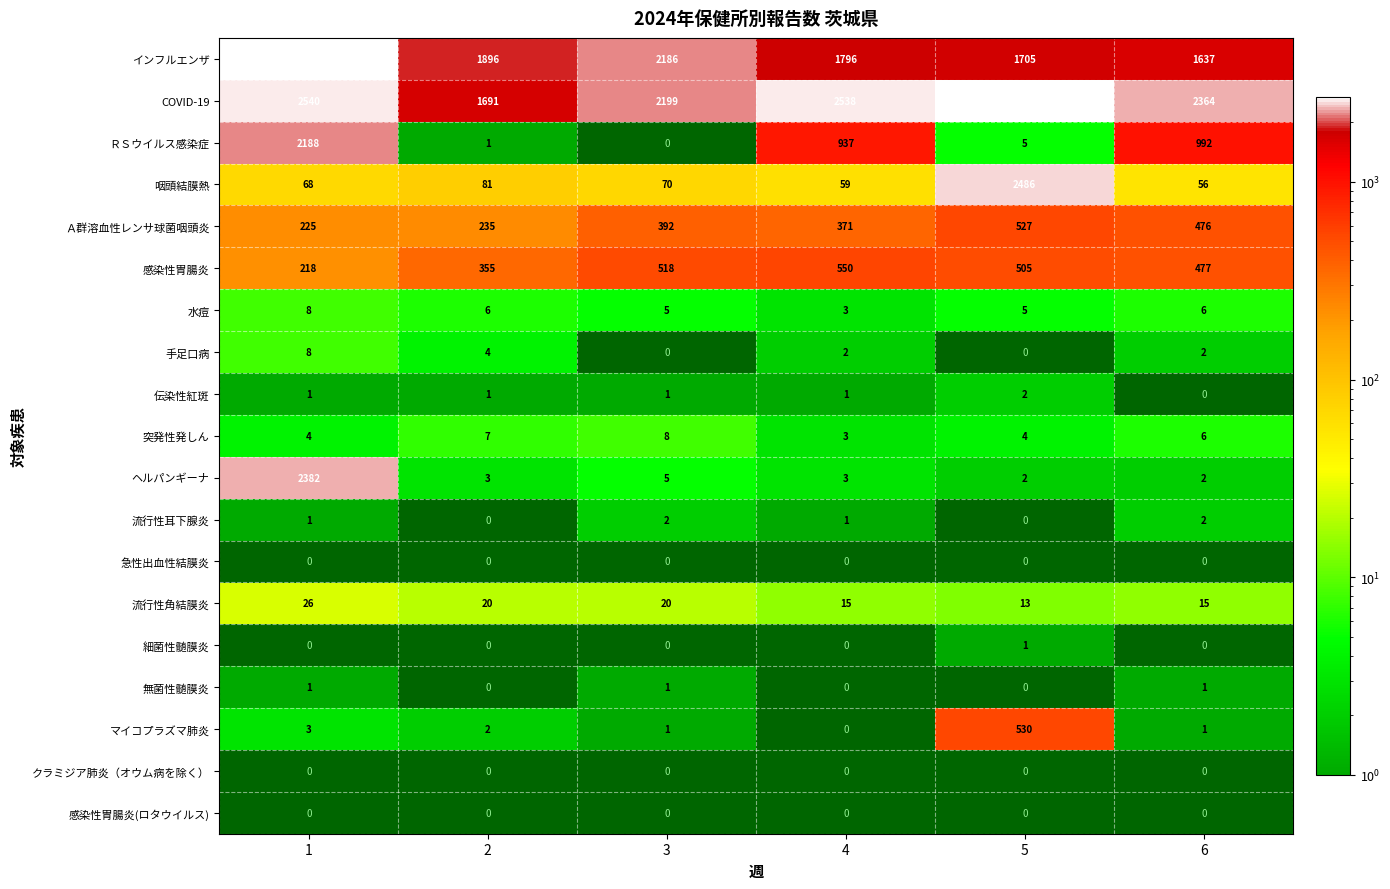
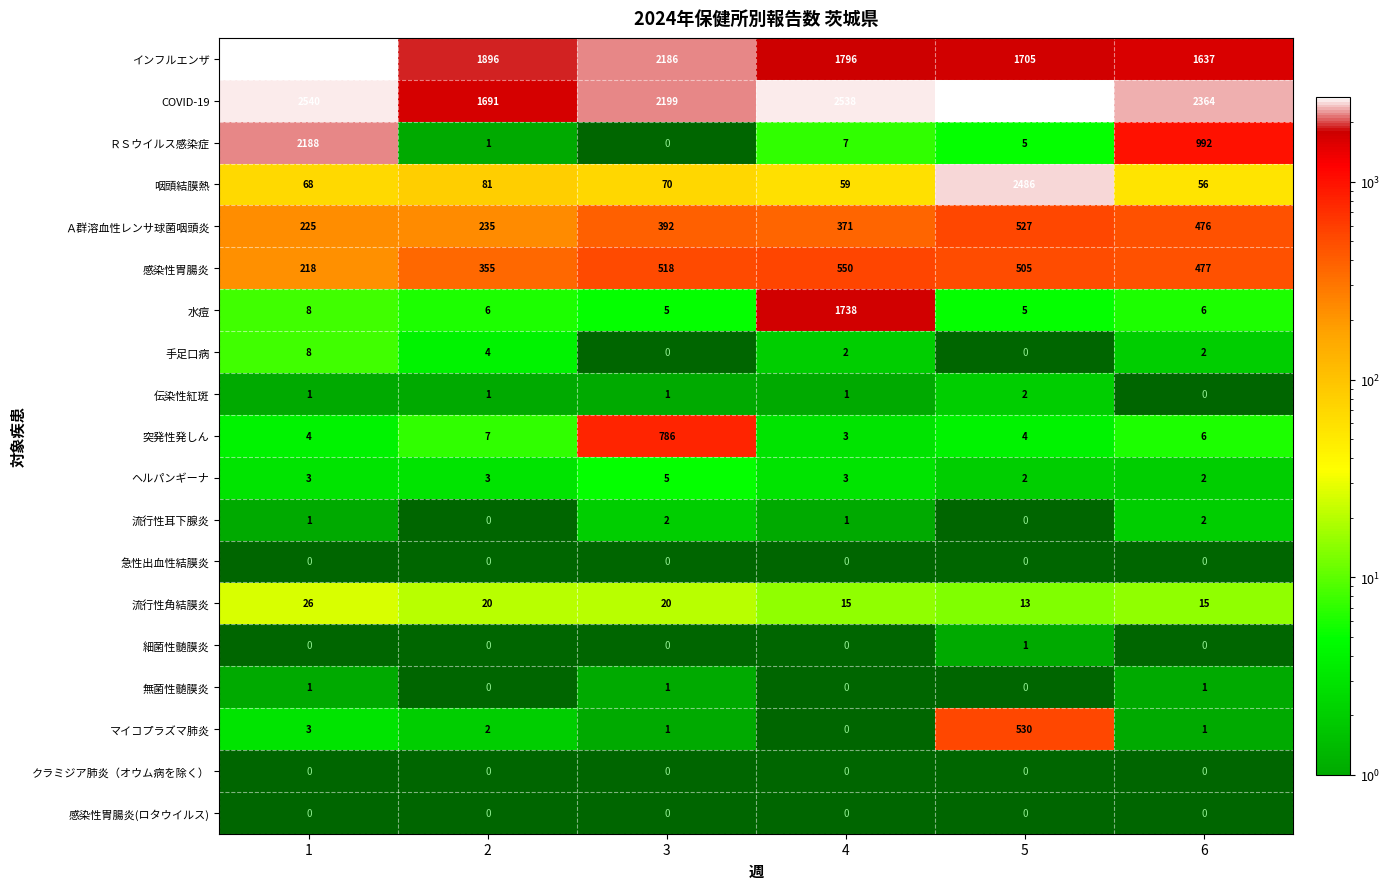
  {
    "インフルエンザ": {
      "2": 1896,
      "3": 2186,
      "4": 1796,
      "5": 1705,
      "6": 1637
    },
    "COVID-19": {
      "2": 1691,
      "3": 2199,
      "6": 2364
    },
    "ＲＳウイルス感染症": {
      "1": 2188,
      "2": 1,
-     "4": 937,
+     "4": 7,
      "5": 5,
      "6": 992
    },
    "咽頭結膜熱": {
      "1": 68,
      "2": 81,
      "3": 70,
      "4": 59,
      "6": 56
    },
    "Ａ群溶血性レンサ球菌咽頭炎": {
      "1": 225,
      "2": 235,
      "3": 392,
      "4": 371,
      "5": 527,
      "6": 476
    },
    "感染性胃腸炎": {
      "1": 218,
      "2": 355,
      "3": 518,
      "4": 550,
      "5": 505,
      "6": 477
    },
    "水痘": {
      "1": 8,
      "2": 6,
      "3": 5,
-     "4": 3,
+     "4": 1738,
      "5": 5,
      "6": 6
    },
    "手足口病": {
      "1": 8,
      "2": 4,
      "4": 2,
      "6": 2
    },
    "伝染性紅斑": {
      "1": 1,
      "2": 1,
      "3": 1,
      "4": 1,
      "5": 2
    },
    "突発性発しん": {
      "1": 4,
      "2": 7,
-     "3": 8,
+     "3": 786,
      "4": 3,
      "5": 4,
      "6": 6
    },
    "ヘルパンギーナ": {
-     "1": 2382,
+     "1": 3,
      "2": 3,
      "3": 5,
      "4": 3,
      "5": 2,
      "6": 2
    },
    "流行性耳下腺炎": {
      "1": 1,
      "3": 2,
      "4": 1,
      "6": 2
    },
    "流行性角結膜炎": {
      "1": 26,
      "2": 20,
      "3": 20,
      "4": 15,
      "5": 13,
      "6": 15
    },
    "細菌性髄膜炎": {
      "5": 1
    },
    "無菌性髄膜炎": {
      "1": 1,
      "3": 1,
      "6": 1
    },
    "マイコプラズマ肺炎": {
      "1": 3,
      "2": 2,
      "3": 1,
      "5": 530,
      "6": 1
    }
  }
